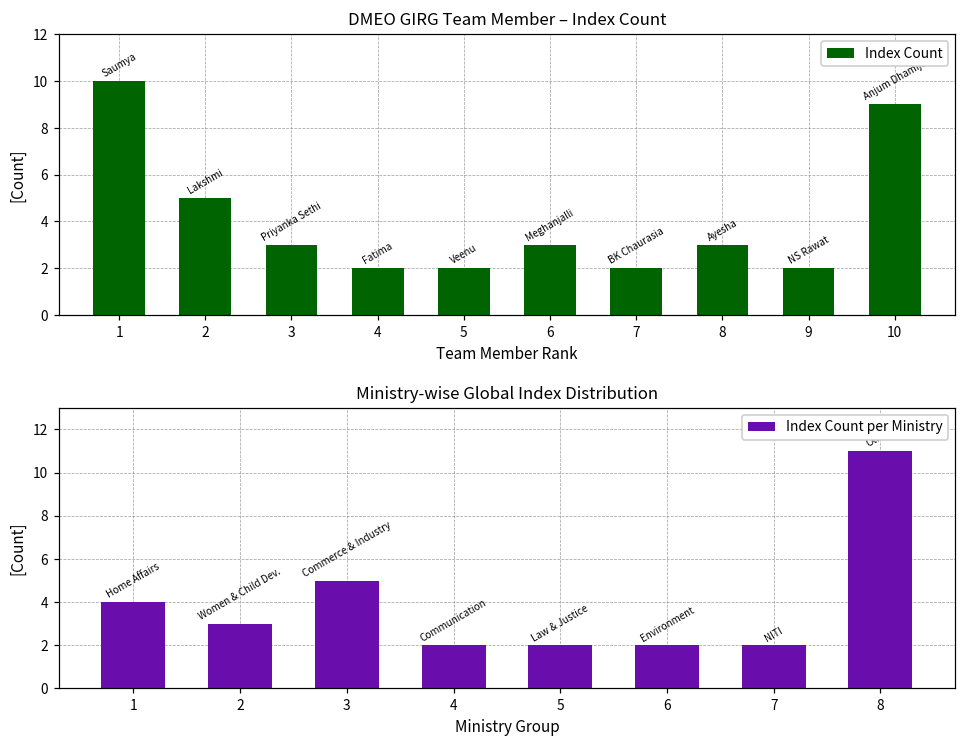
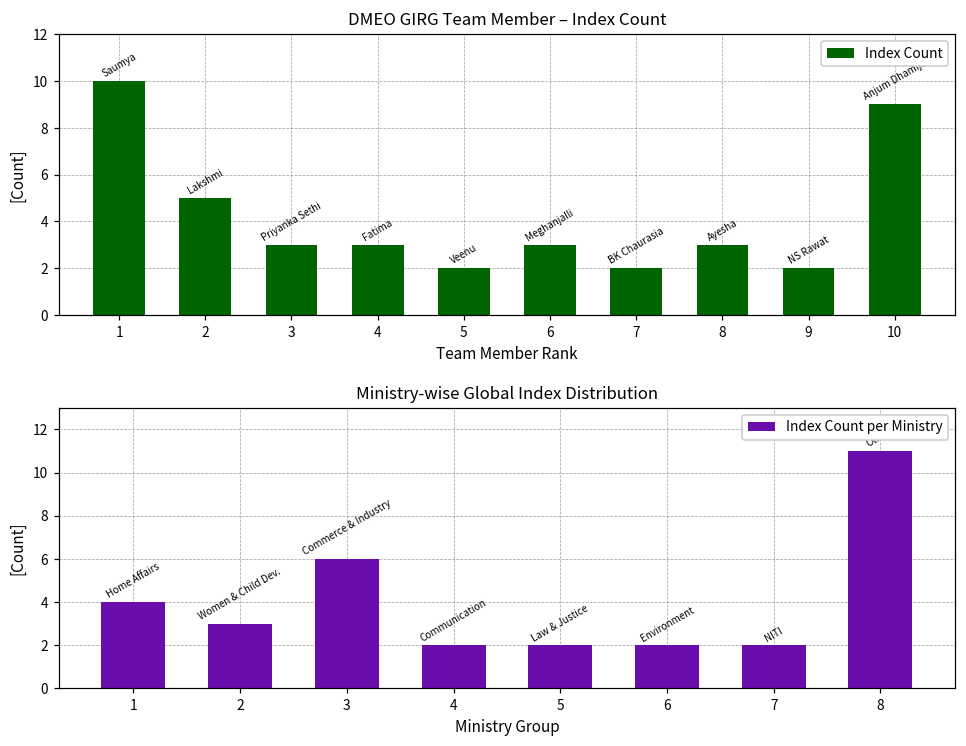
  {
    "DMEO GIRG Team Member – Index Count": {
      "1": 10,
      "2": 5,
      "3": 3,
-     "4": 2,
+     "4": 3,
      "5": 2,
      "6": 3,
      "7": 2,
      "8": 3,
      "9": 2,
      "10": 9
    },
    "Ministry-wise Global Index Distribution": {
      "1": 4,
      "2": 3,
-     "3": 5,
+     "3": 6,
      "4": 2,
      "5": 2,
      "6": 2,
      "7": 2,
      "8": 11
    }
  }
